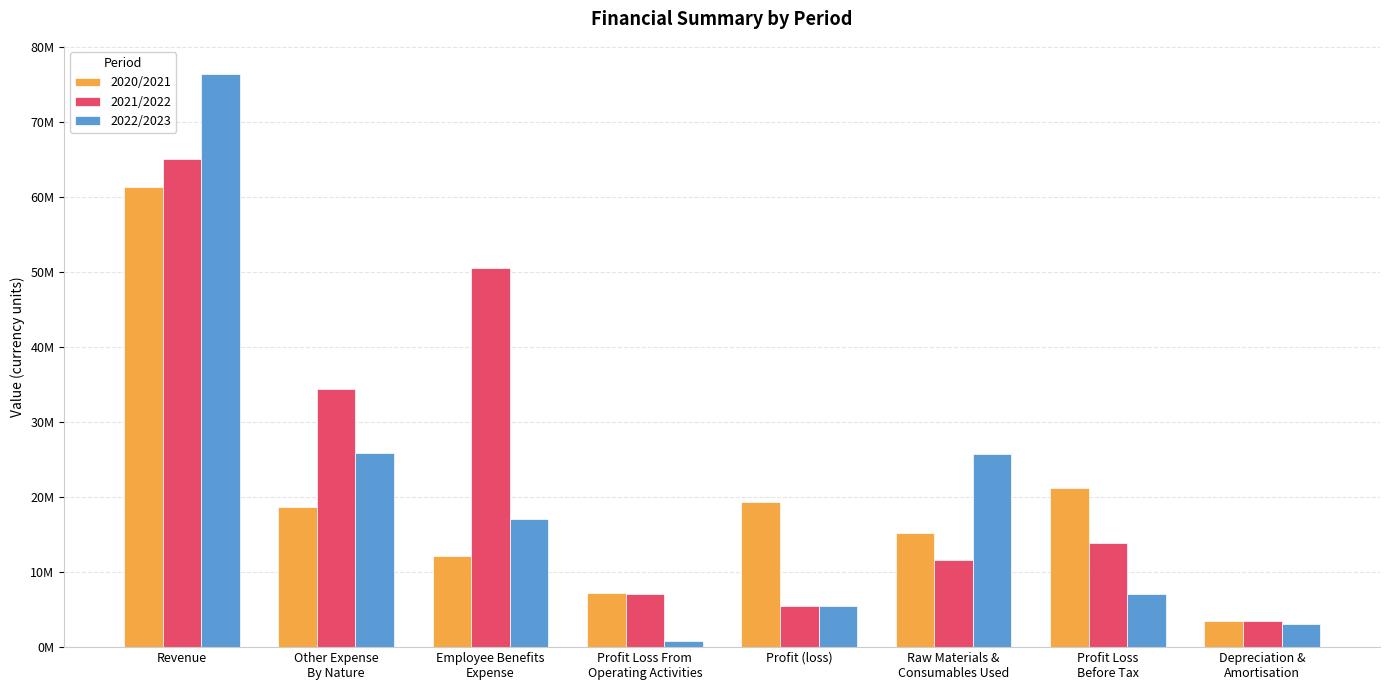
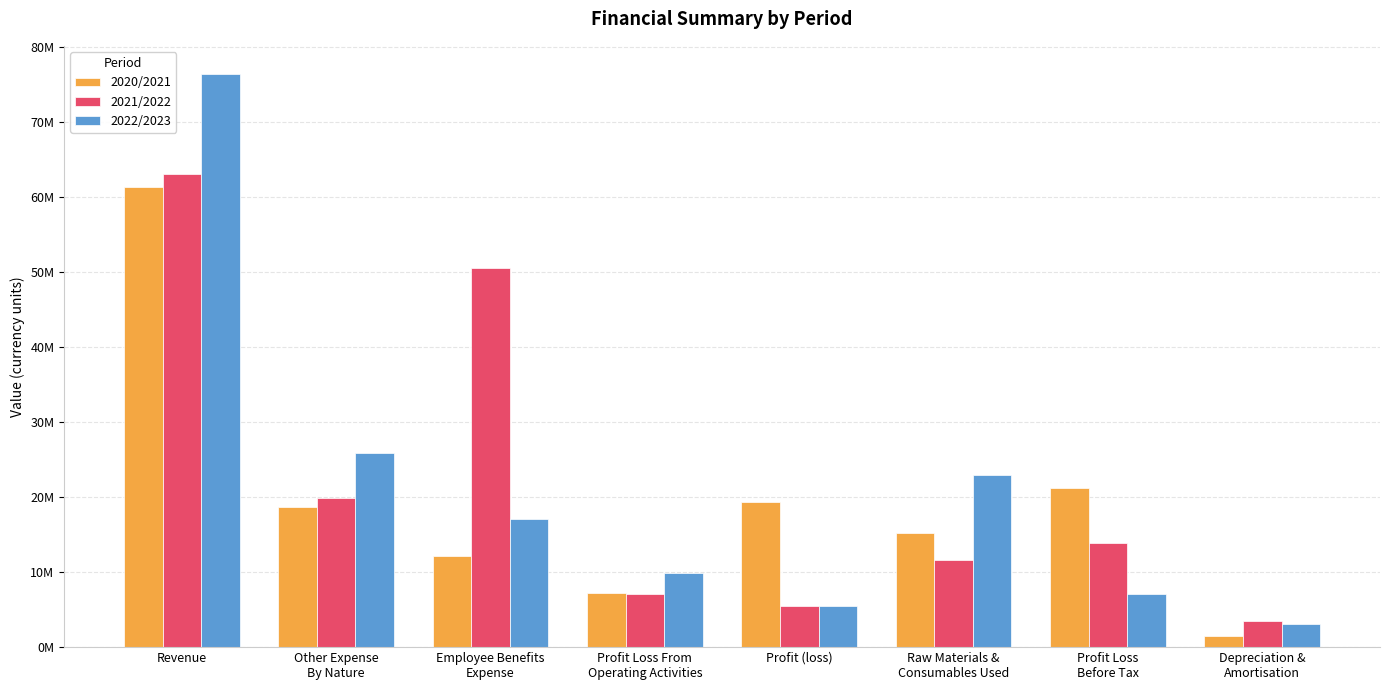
  {
    "2020/2021": {
      "Revenue": 61000000,
      "Other Expense By Nature": 19000000,
      "Employee Benefits Expense": 12000000,
      "Profit Loss From Operating Activities": 7000000,
      "Profit (loss)": 19000000,
      "Raw Materials & Consumables Used": 15000000,
      "Profit Loss Before Tax": 21000000,
-     "Depreciation & Amortisation": 3000000
+     "Depreciation & Amortisation": 1000000
    },
    "2021/2022": {
-     "Revenue": 65000000,
-     "Other Expense By Nature": 34000000,
+     "Revenue": 63000000,
+     "Other Expense By Nature": 20000000,
      "Employee Benefits Expense": 50000000,
      "Profit Loss From Operating Activities": 7000000,
      "Profit (loss)": 6000000,
      "Raw Materials & Consumables Used": 12000000,
      "Profit Loss Before Tax": 14000000,
      "Depreciation & Amortisation": 4000000
    },
    "2022/2023": {
      "Revenue": 76000000,
      "Other Expense By Nature": 26000000,
      "Employee Benefits Expense": 17000000,
-     "Profit Loss From Operating Activities": 1000000,
+     "Profit Loss From Operating Activities": 10000000,
      "Profit (loss)": 5000000,
-     "Raw Materials & Consumables Used": 26000000,
+     "Raw Materials & Consumables Used": 23000000,
      "Profit Loss Before Tax": 7000000,
      "Depreciation & Amortisation": 3000000
    }
  }
